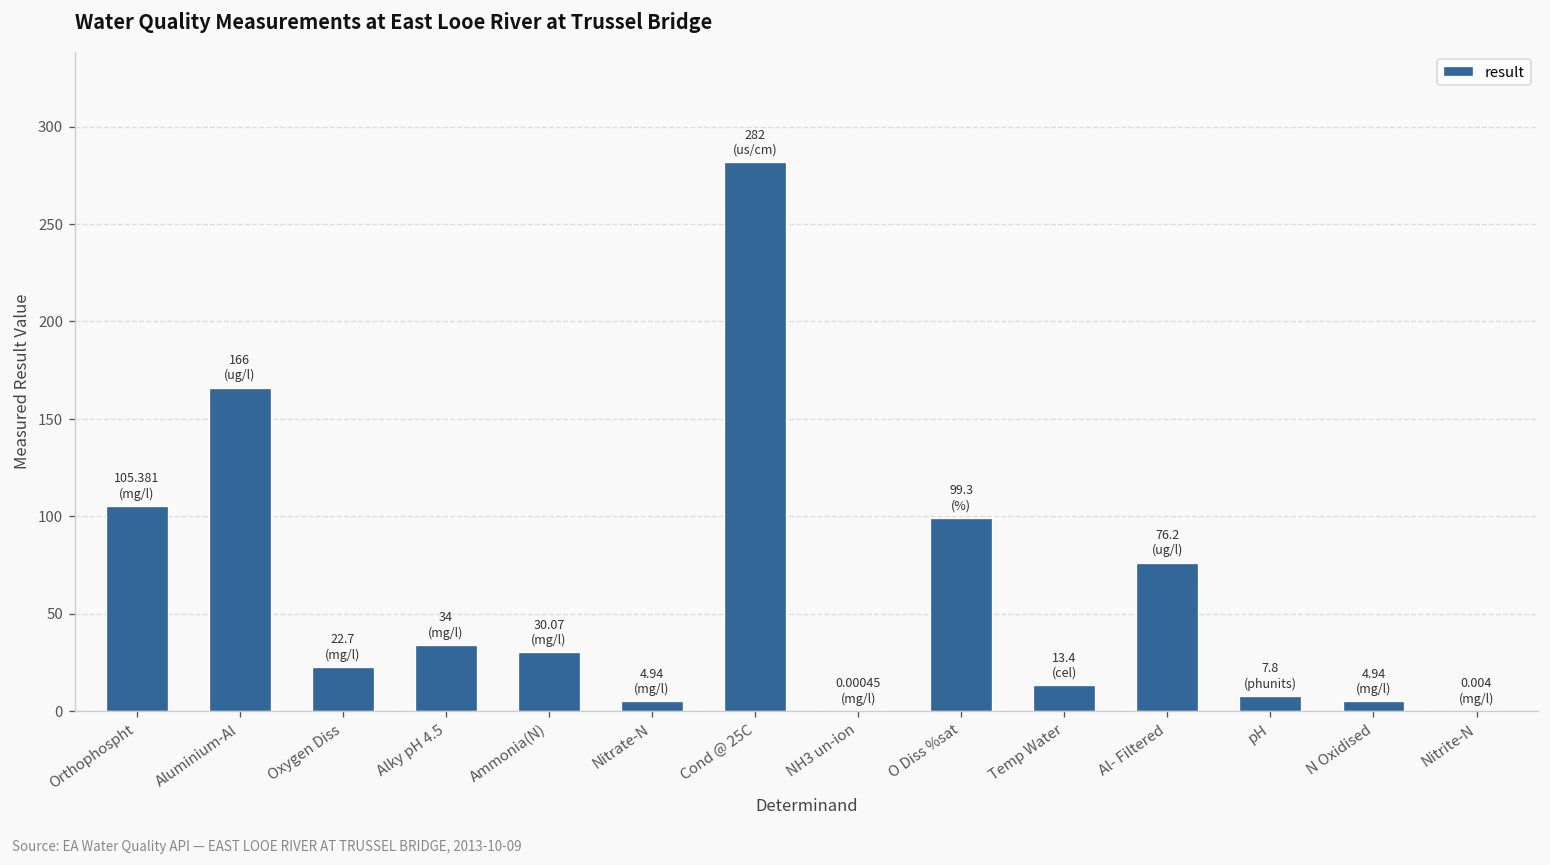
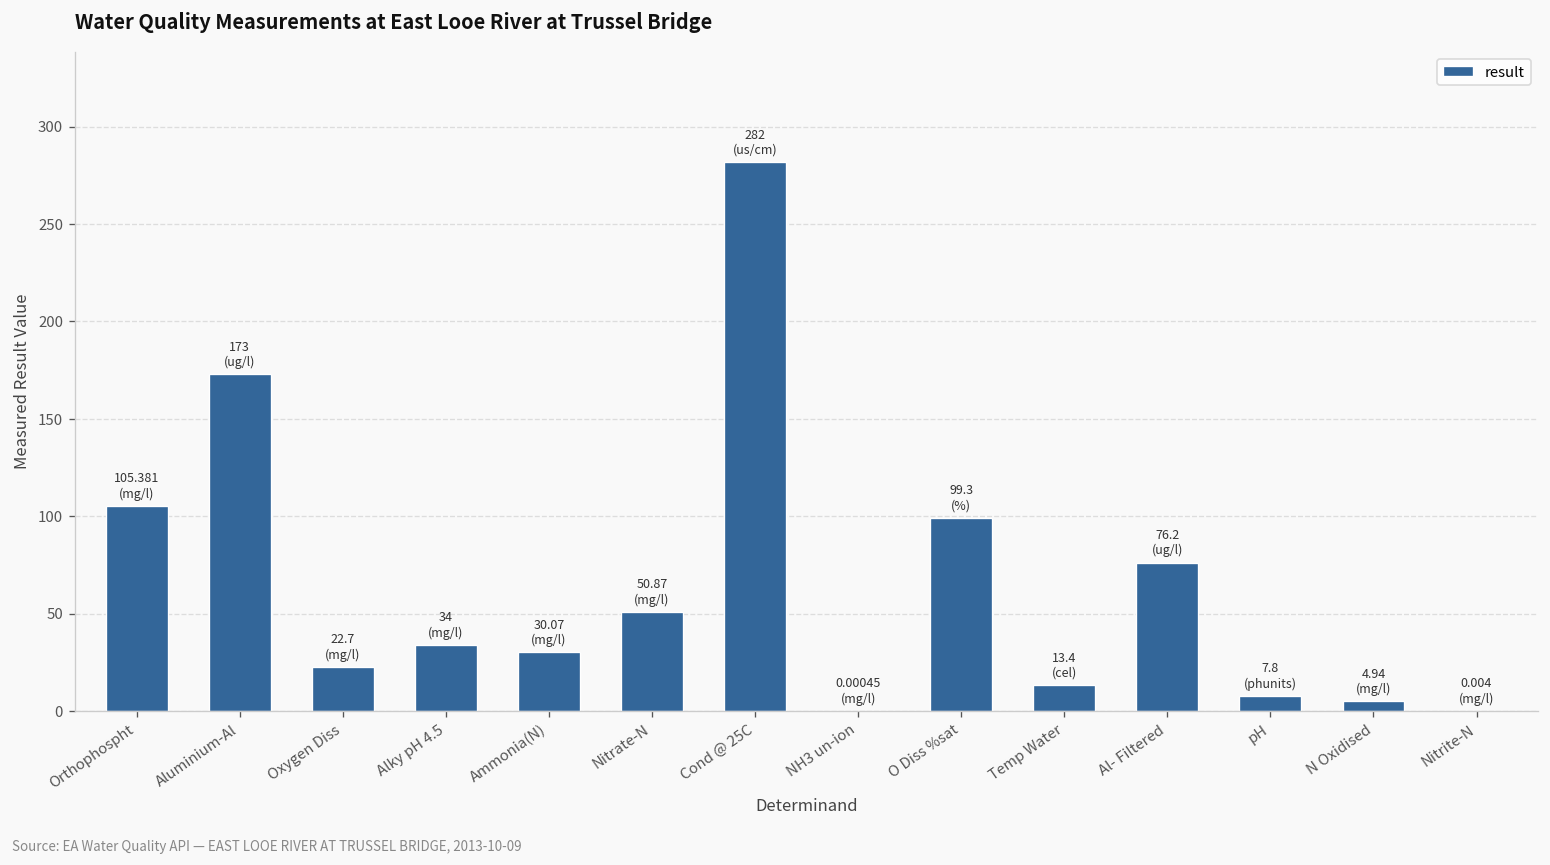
  {
    "Orthophospht": 105.381,
-   "Aluminium-Al": 166,
+   "Aluminium-Al": 173,
    "Oxygen Diss": 22.7,
    "Alky pH 4.5": 34,
    "Ammonia(N)": 30.07,
-   "Nitrate-N": 4.94,
+   "Nitrate-N": 50.87,
    "Cond @ 25C": 282,
    "NH3 un-ion": 0.00045,
    "O Diss %sat": 99.3,
    "Temp Water": 13.4,
    "Al- Filtered": 76.2,
    "pH": 7.8,
    "N Oxidised": 4.94,
    "Nitrite-N": 0.004
  }
